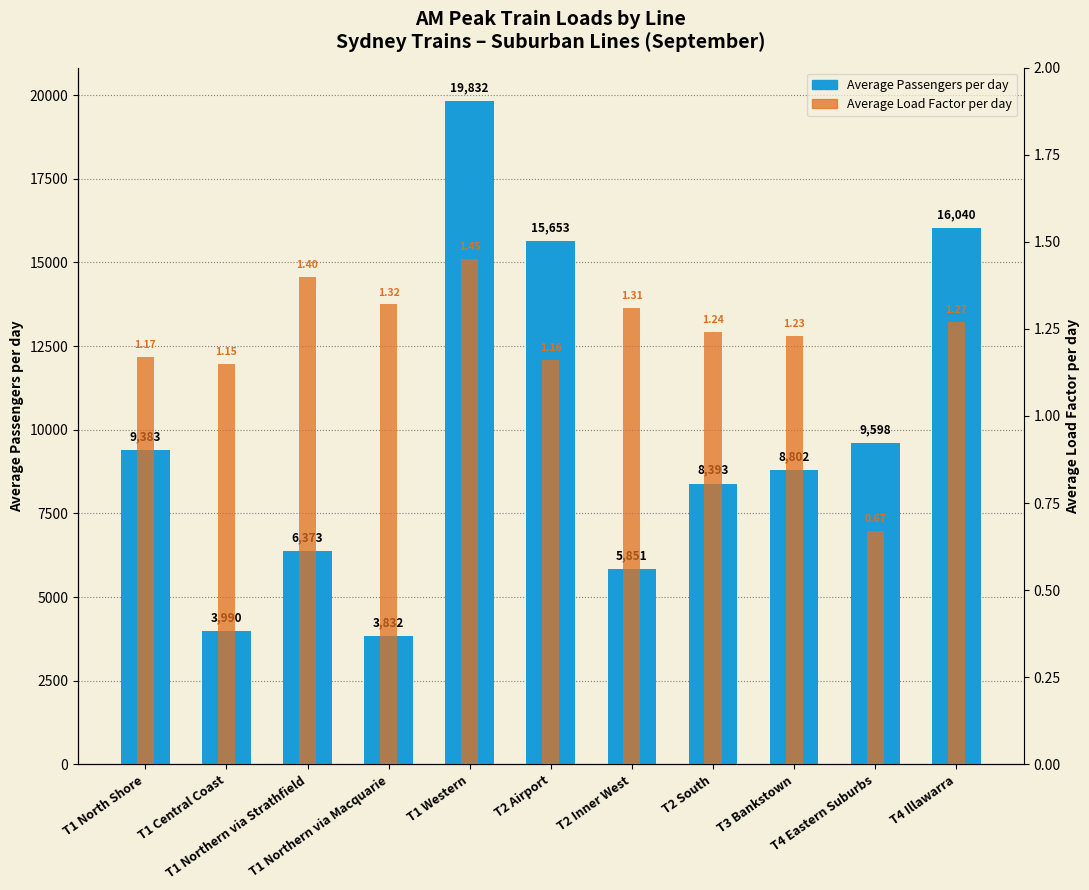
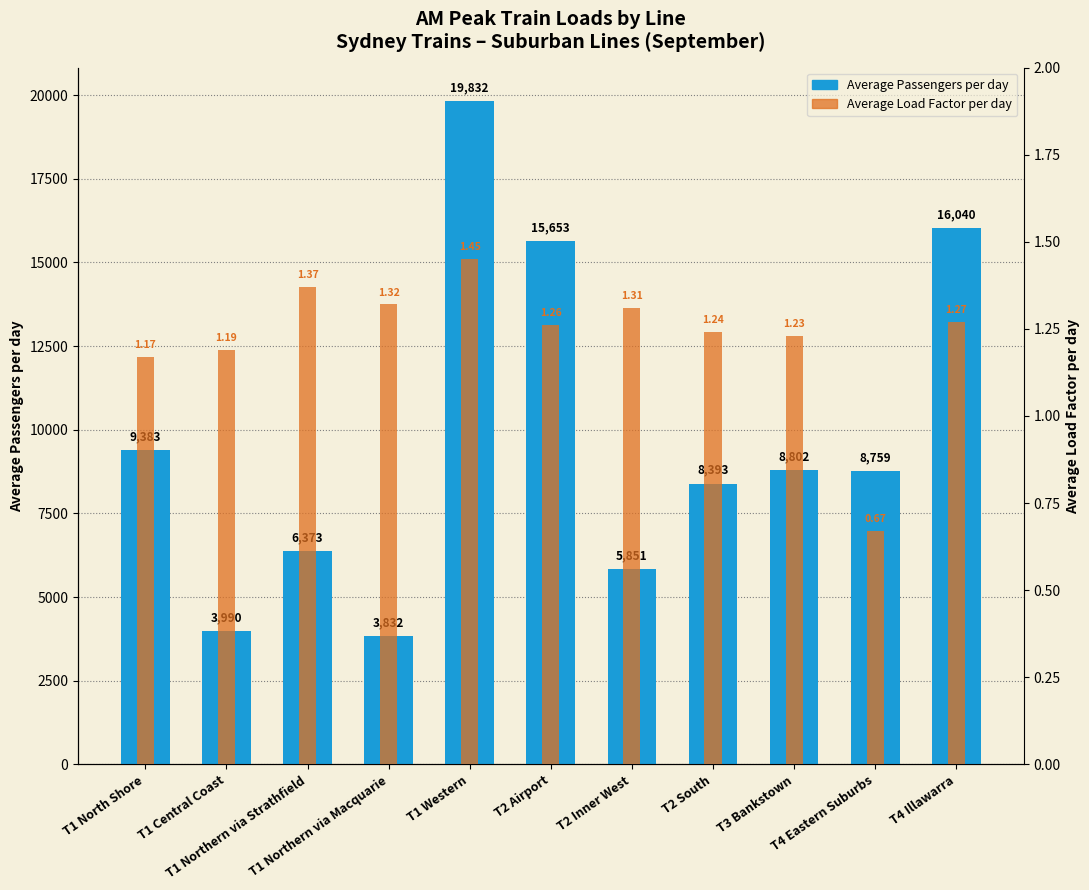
  {
    "Average Passengers per day": {
      "T1 North Shore": "9,383",
      "T1 Central Coast": "3,990",
      "T1 Northern via Strathfield": "6,373",
      "T1 Northern via Macquarie": "3,832",
      "T1 Western": "19,832",
      "T2 Airport": "15,653",
      "T2 Inner West": "5,851",
      "T2 South": "8,393",
      "T3 Bankstown": "8,802",
-     "T4 Eastern Suburbs": "9,598",
+     "T4 Eastern Suburbs": "8,759",
      "T4 Illawarra": "16,040"
    },
    "Average Load Factor per day": {
      "T1 North Shore": "1.17",
-     "T1 Central Coast": "1.15",
-     "T1 Northern via Strathfield": "1.40",
+     "T1 Central Coast": "1.19",
+     "T1 Northern via Strathfield": "1.37",
      "T1 Northern via Macquarie": "1.32",
      "T1 Western": "1.45",
-     "T2 Airport": "1.16",
+     "T2 Airport": "1.26",
      "T2 Inner West": "1.31",
      "T2 South": "1.24",
      "T3 Bankstown": "1.23",
      "T4 Eastern Suburbs": "0.67",
      "T4 Illawarra": "1.27"
    }
  }
